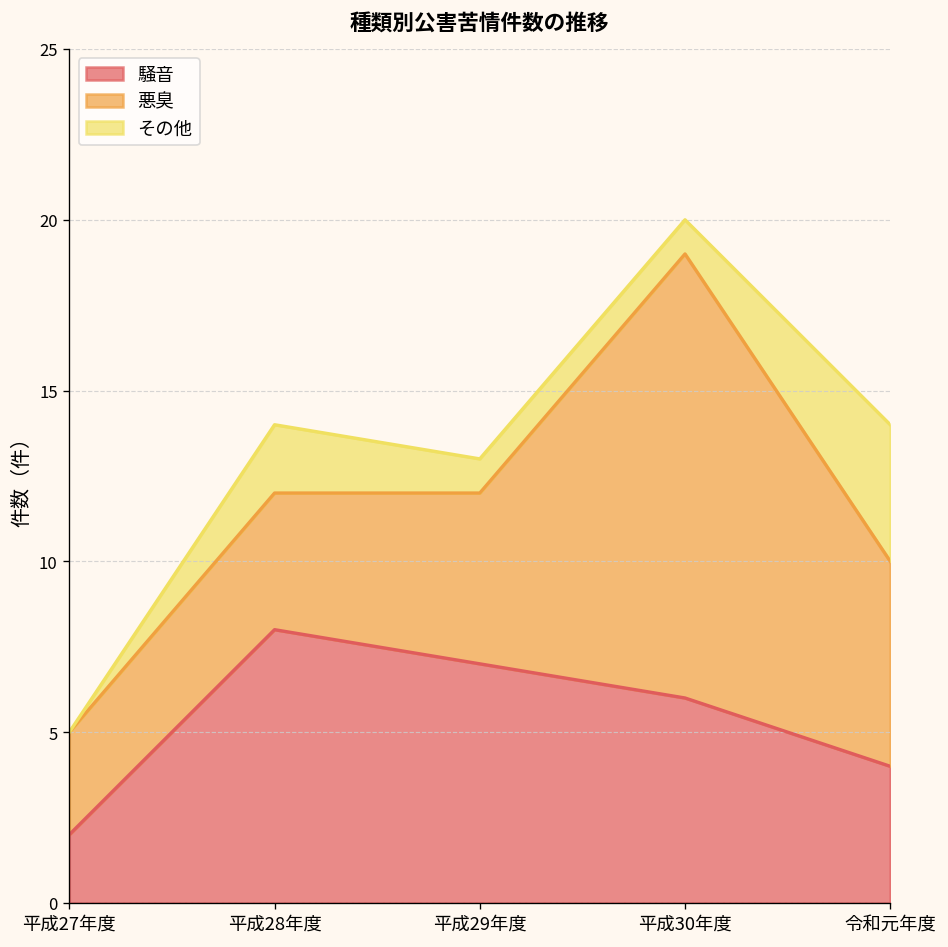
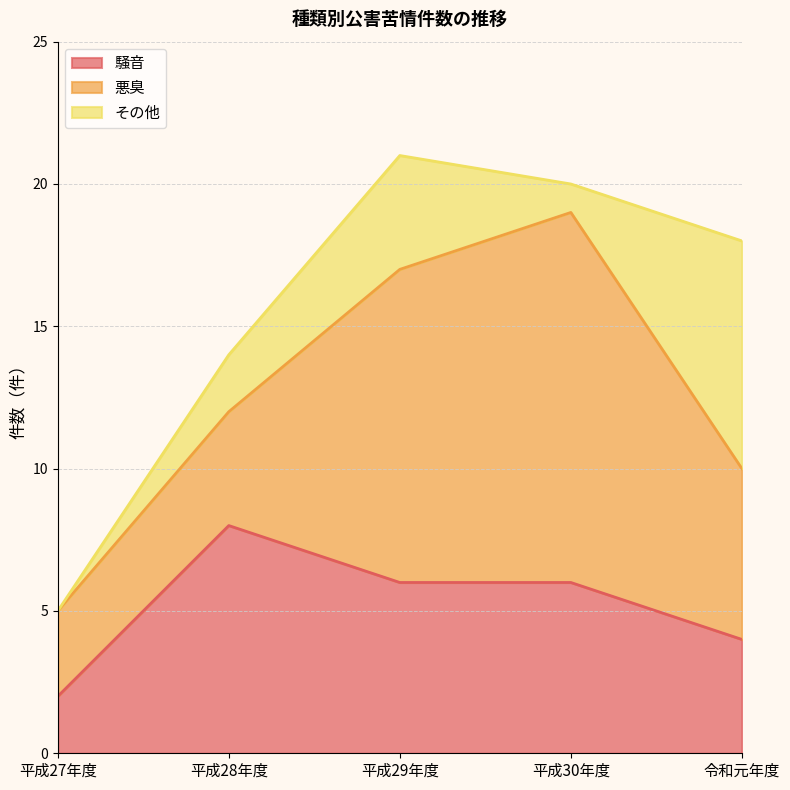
  {
    "騒音": {
      "平成27年度": 2,
      "平成28年度": 8,
-     "平成29年度": 7,
+     "平成29年度": 6,
      "平成30年度": 6,
      "令和元年度": 4
    },
    "悪臭": {
      "平成28年度": 4,
-     "平成29年度": 5,
+     "平成29年度": 11,
      "平成30年度": 13,
      "令和元年度": 6
    },
    "その他": {
      "平成28年度": 2,
-     "平成29年度": 1,
+     "平成29年度": 4,
      "平成30年度": 1,
-     "令和元年度": 4
+     "令和元年度": 8
    }
  }
